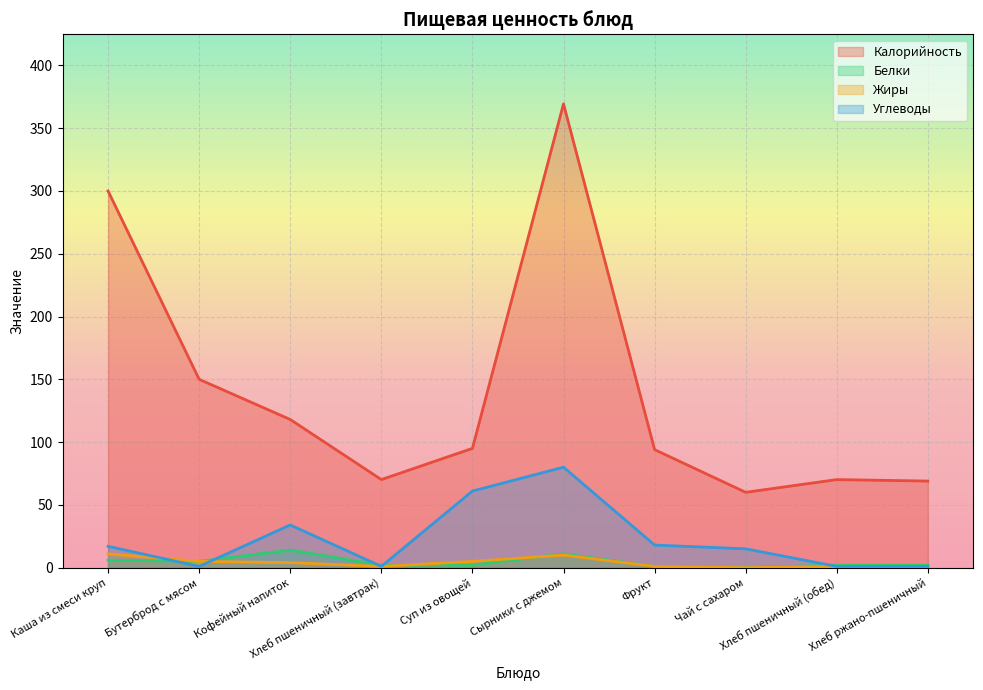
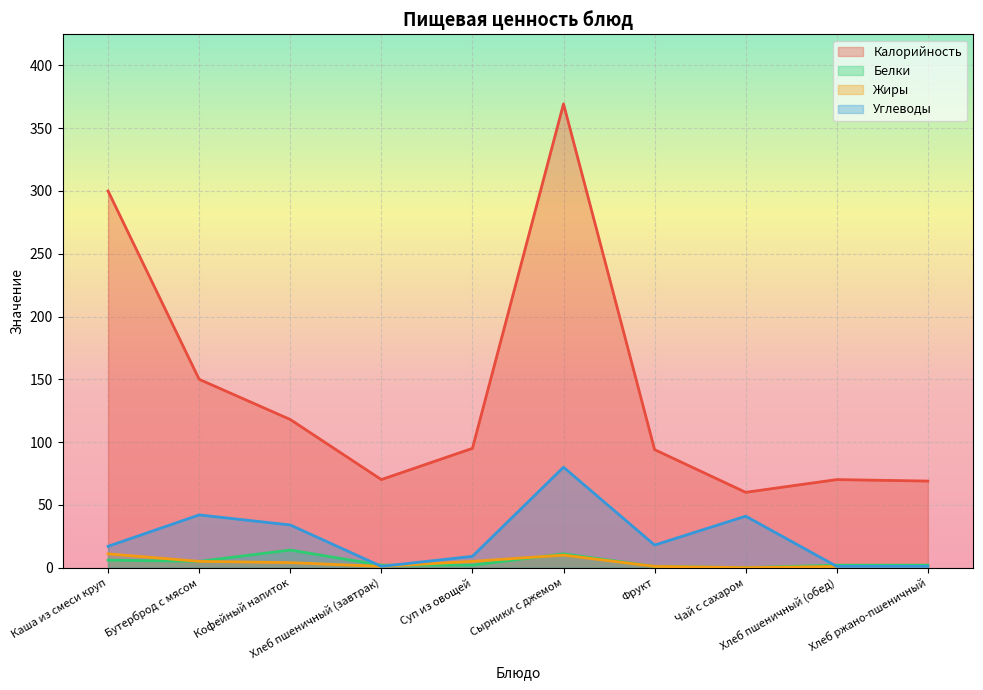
  {
    "Белки": {
      "Каша из смеси круп": 6,
      "Кофейный напиток": 14,
      "Суп из овощей": 2
    },
    "Углеводы": {
      "Каша из смеси круп": 17,
-     "Бутерброд с мясом": 1,
+     "Бутерброд с мясом": 42,
      "Кофейный напиток": 34,
-     "Суп из овощей": 61,
+     "Суп из овощей": 9,
      "Сырники с джемом": 80,
      "Фрукт": 18,
-     "Чай с сахаром": 15
+     "Чай с сахаром": 41
    }
  }
